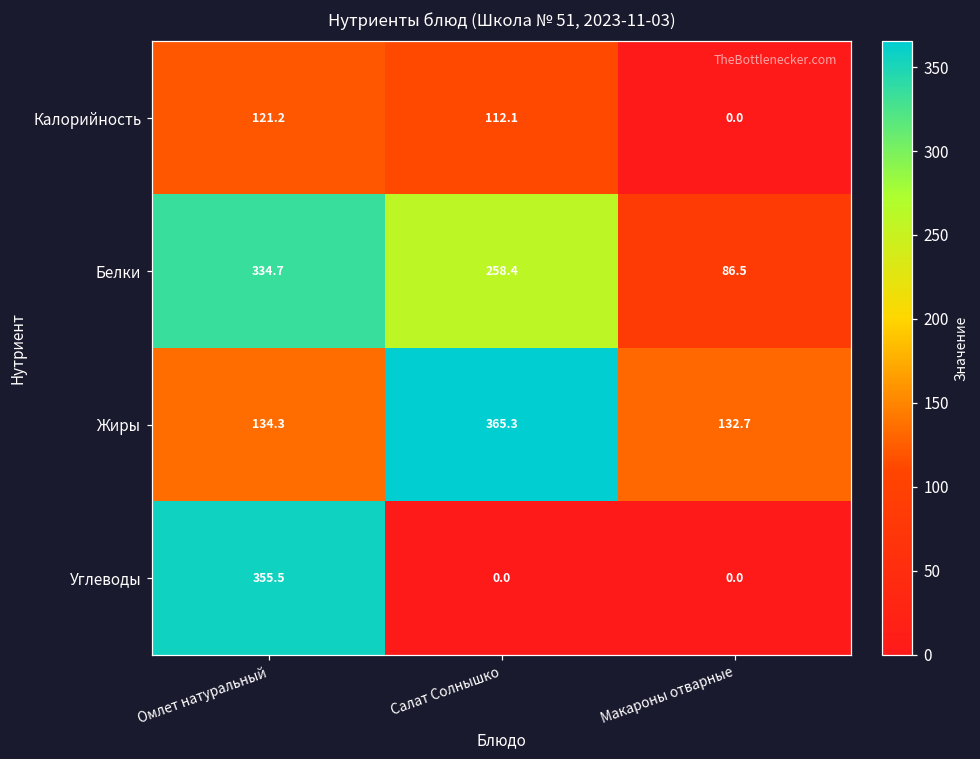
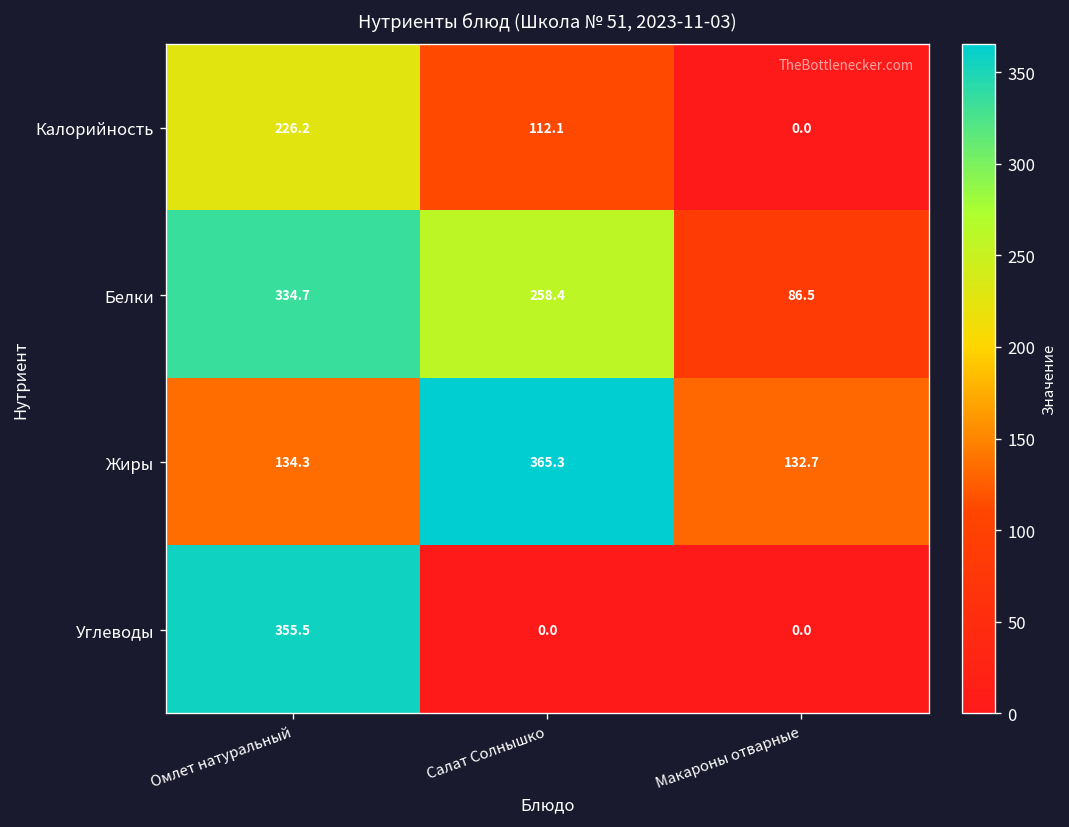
  {
    "Калорийность": {
-     "Омлет натуральный": 121.2,
+     "Омлет натуральный": 226.2,
      "Салат Солнышко": 112.1
    },
    "Белки": {
      "Омлет натуральный": 334.7,
      "Салат Солнышко": 258.4,
      "Макароны отварные": 86.5
    },
    "Жиры": {
      "Омлет натуральный": 134.3,
      "Салат Солнышко": 365.3,
      "Макароны отварные": 132.7
    },
    "Углеводы": {
      "Омлет натуральный": 355.5,
      "Салат Солнышко": 0.0,
      "Макароны отварные": 0.0
    }
  }
